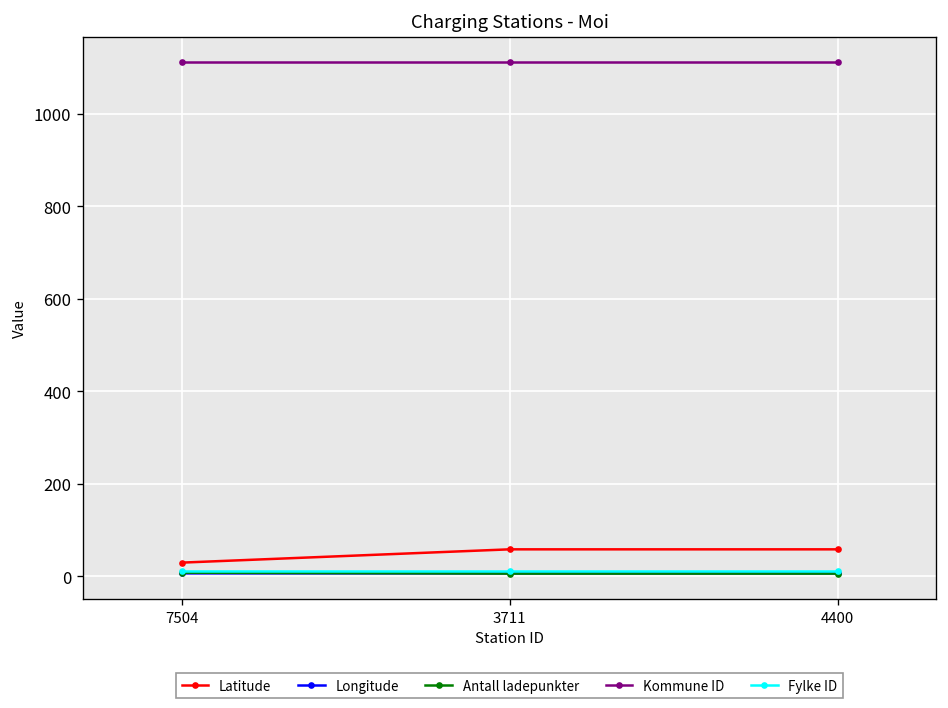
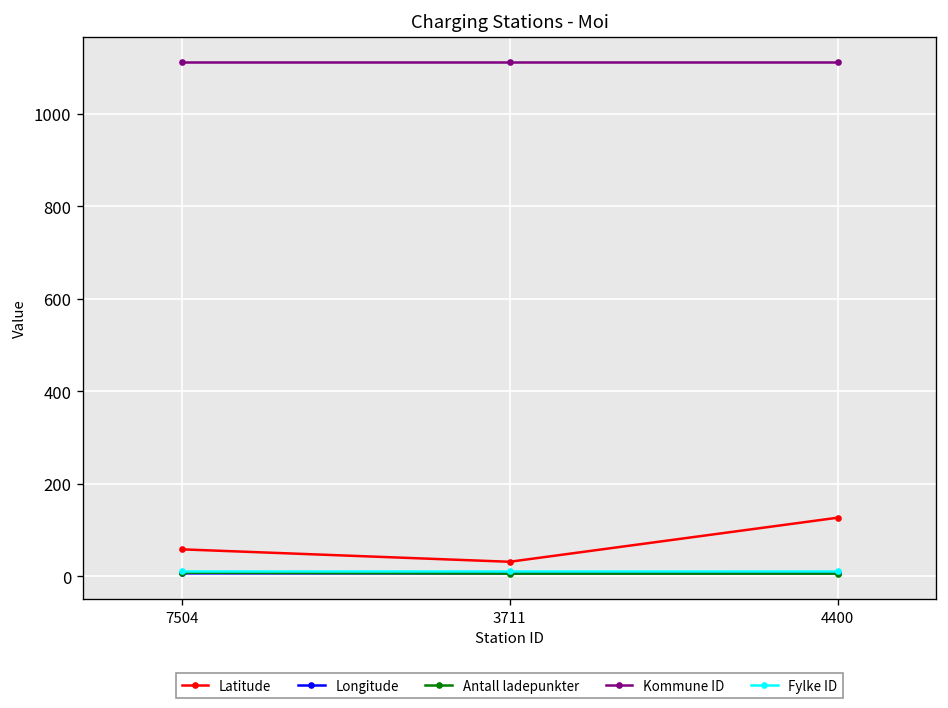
  {
    "Latitude": {
-     "7504": 30,
-     "3711": 60,
-     "4400": 60
+     "7504": 60,
+     "3711": 30,
+     "4400": 130
    },
    "Kommune ID": {
      "7504": 1110,
      "3711": 1110,
      "4400": 1110
    }
  }
